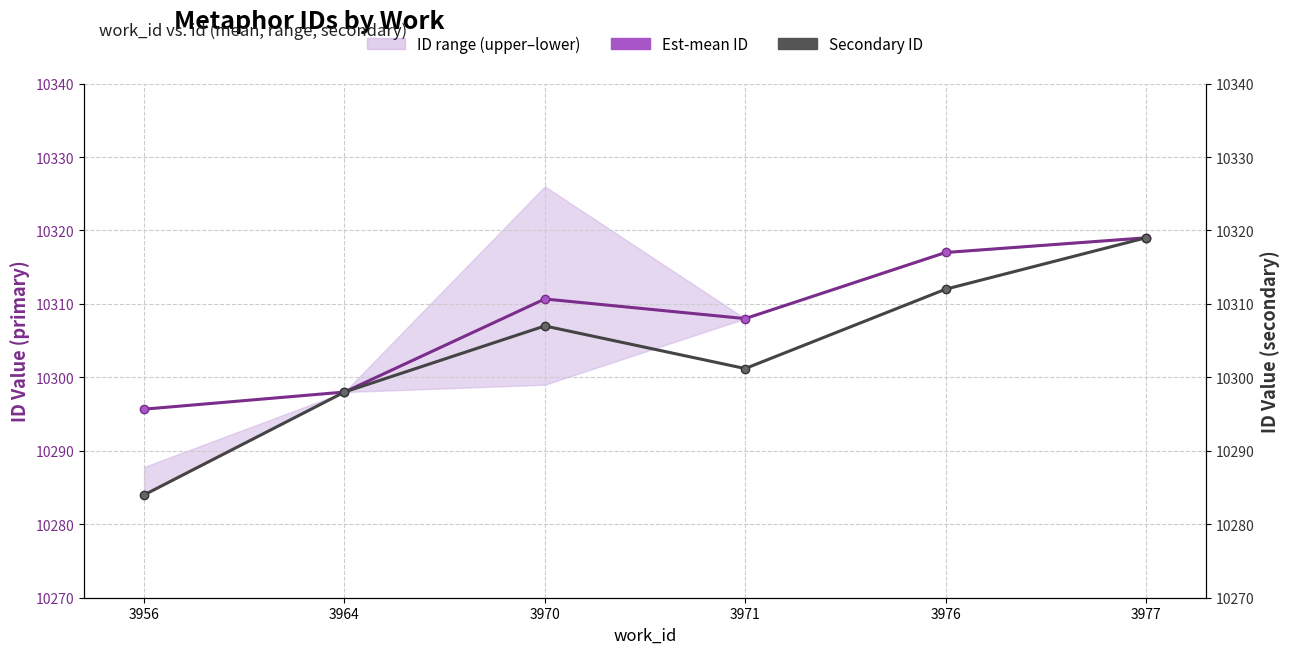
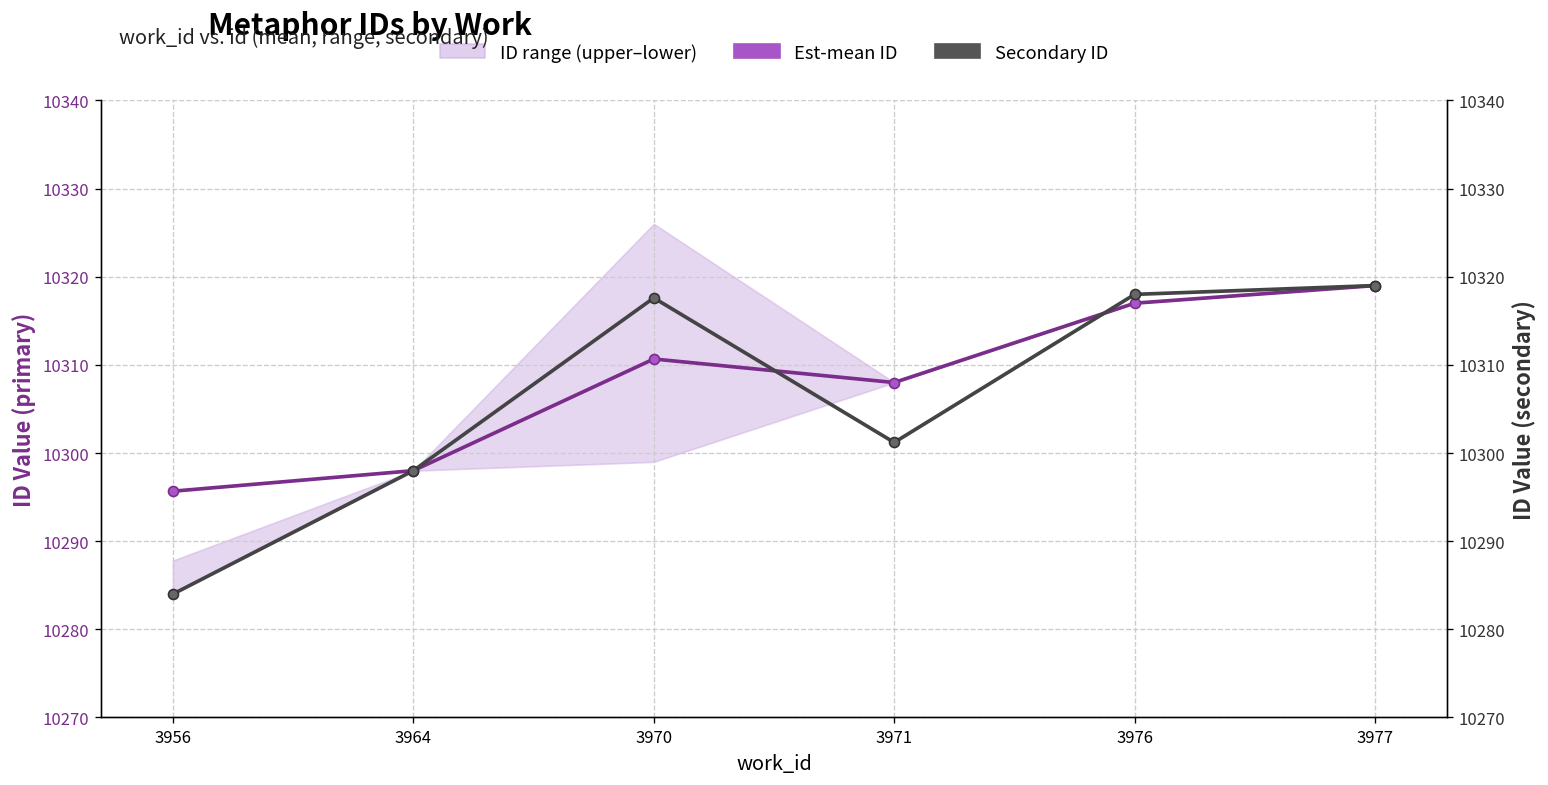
  {
    "Secondary ID": {
      "3956": 10284,
      "3964": 10298,
-     "3970": 10307,
+     "3970": 10318,
      "3971": 10301,
-     "3976": 10312,
+     "3976": 10318,
      "3977": 10319
    }
  }
